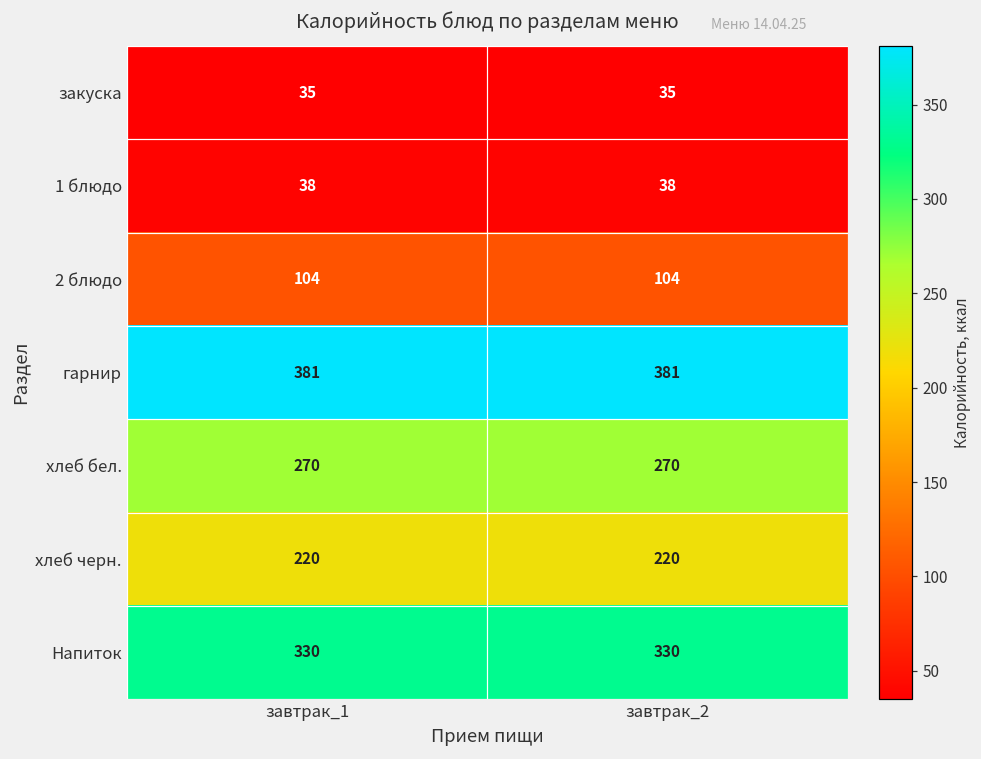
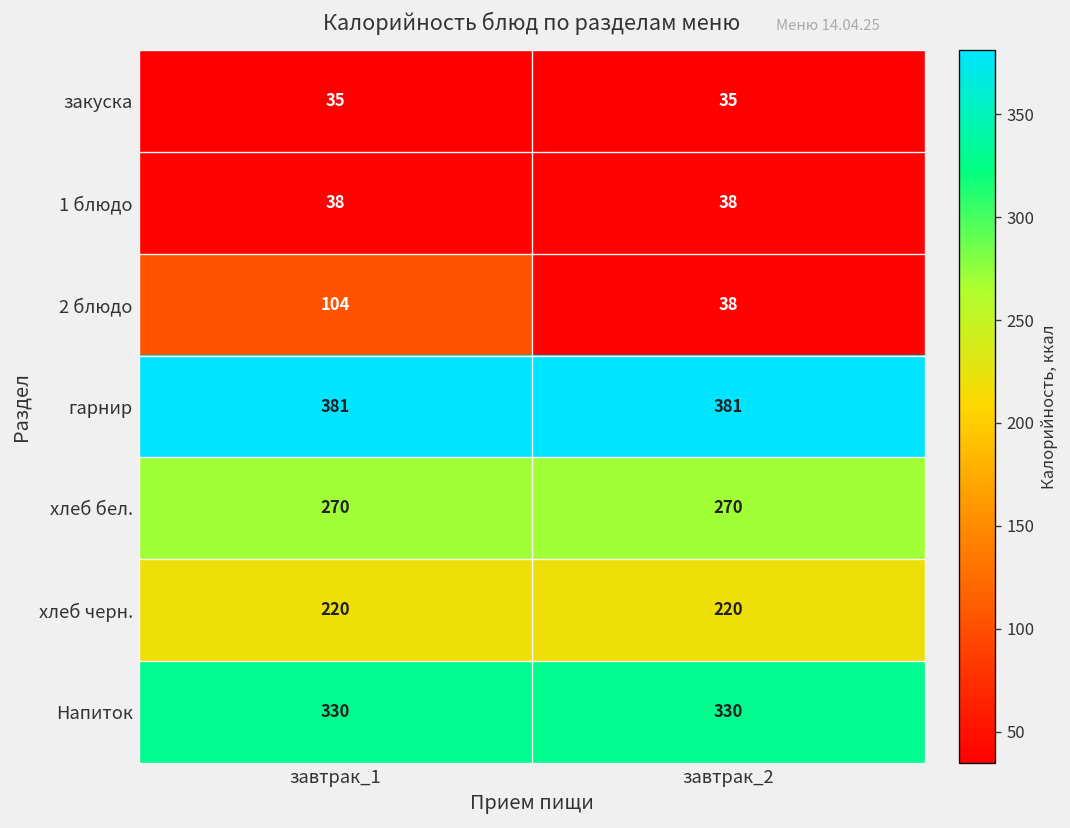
  {
    "закуска": {
      "завтрак_1": 35,
      "завтрак_2": 35
    },
    "1 блюдо": {
      "завтрак_1": 38,
      "завтрак_2": 38
    },
    "2 блюдо": {
      "завтрак_1": 104,
-     "завтрак_2": 104
+     "завтрак_2": 38
    },
    "гарнир": {
      "завтрак_1": 381,
      "завтрак_2": 381
    },
    "хлеб бел.": {
      "завтрак_1": 270,
      "завтрак_2": 270
    },
    "хлеб черн.": {
      "завтрак_1": 220,
      "завтрак_2": 220
    },
    "Напиток": {
      "завтрак_1": 330,
      "завтрак_2": 330
    }
  }
